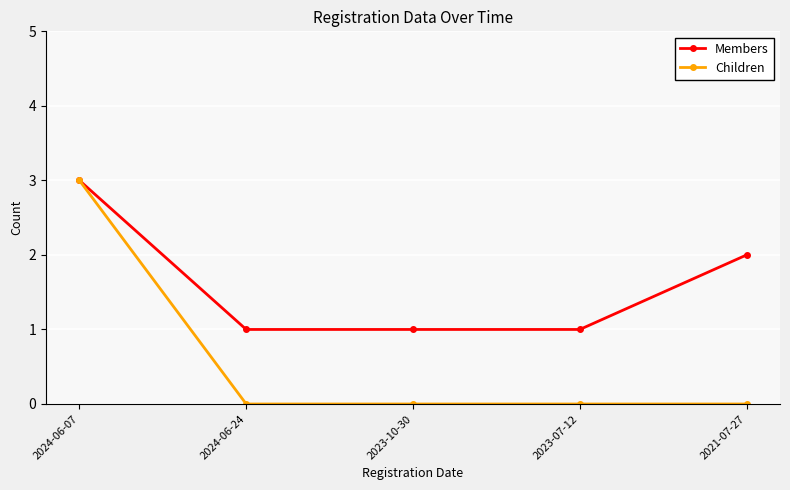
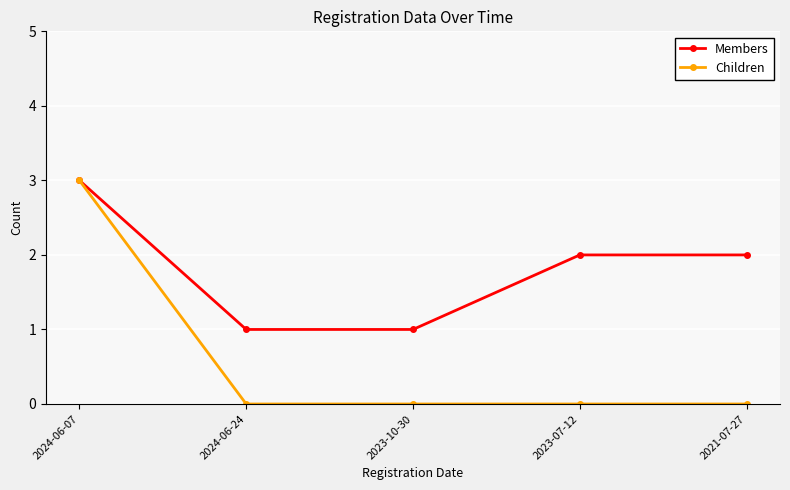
  {
    "Members": {
      "2024-06-24": 1,
      "2023-10-30": 1,
-     "2023-07-12": 1,
+     "2023-07-12": 2,
      "2021-07-27": 2
    },
    "Children": {
      "2024-06-24": 0,
      "2023-10-30": 0,
      "2023-07-12": 0,
      "2021-07-27": 0
    }
  }
